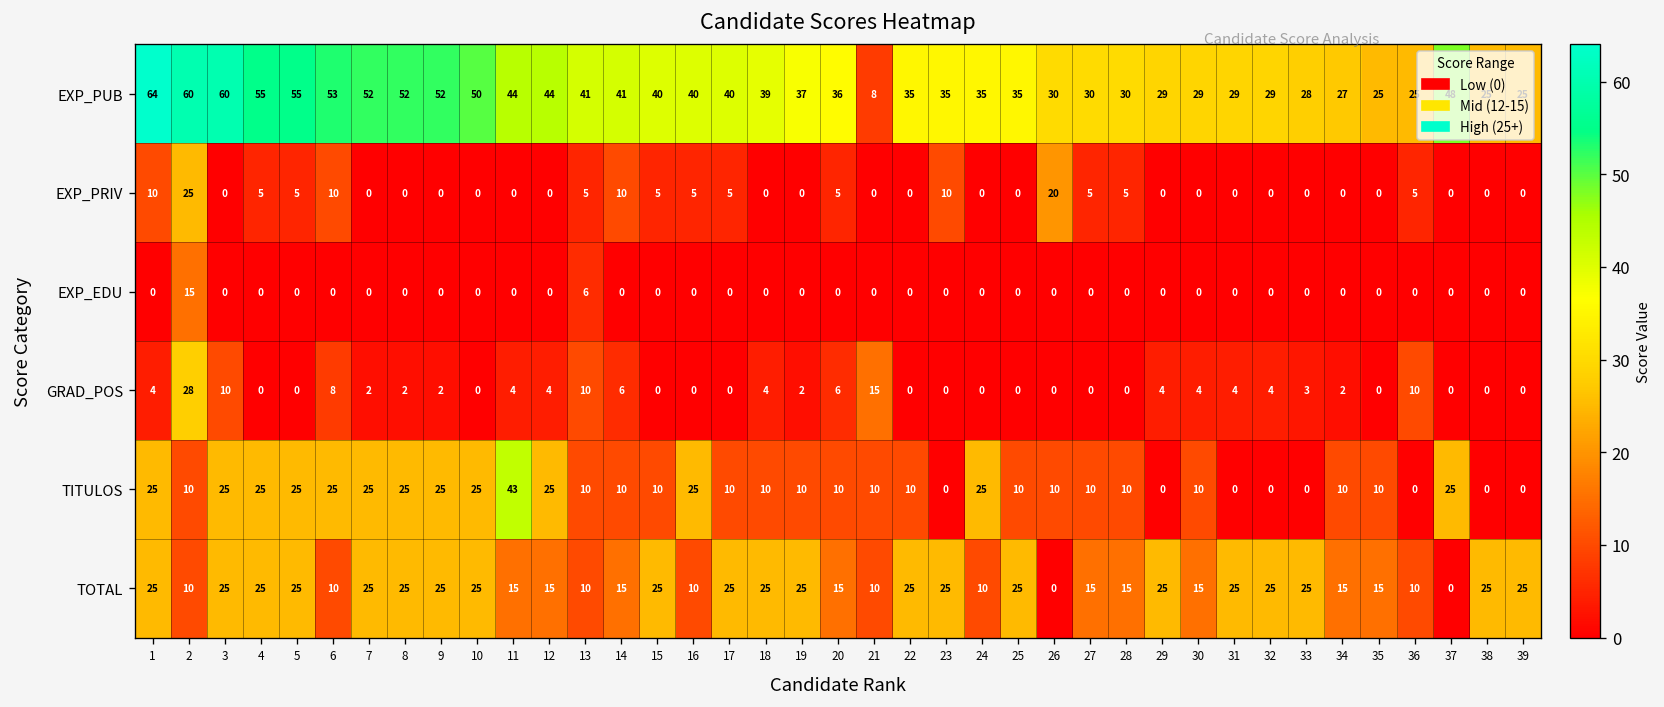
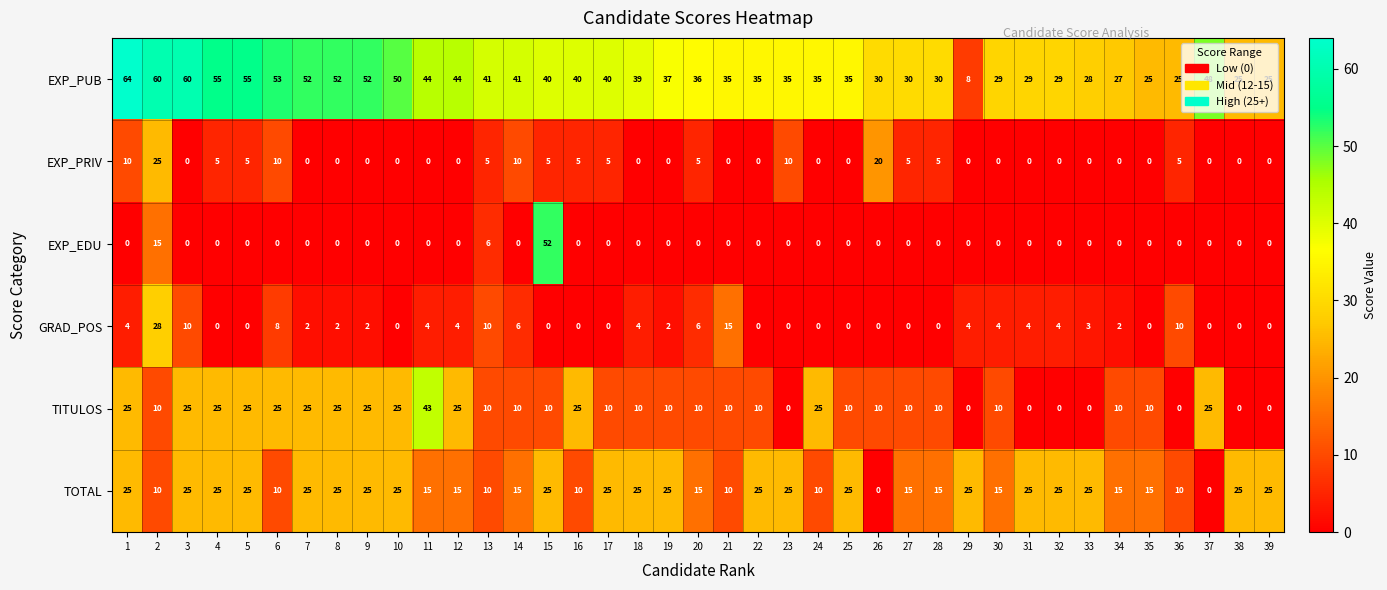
  {
    "EXP_PUB": {
      "1": 64,
      "2": 60,
      "3": 60,
      "4": 55,
      "5": 55,
      "6": 53,
      "7": 52,
      "8": 52,
      "9": 52,
      "10": 50,
      "11": 44,
      "12": 44,
      "13": 41,
      "14": 41,
      "15": 40,
      "16": 40,
      "17": 40,
      "18": 39,
      "19": 37,
      "20": 36,
-     "21": 8,
+     "21": 35,
      "22": 35,
      "23": 35,
      "24": 35,
      "25": 35,
      "26": 30,
      "27": 30,
      "28": 30,
-     "29": 29,
+     "29": 8,
      "30": 29,
      "31": 29,
      "32": 29,
      "33": 28,
      "34": 27,
      "35": 25
    },
    "EXP_EDU": {
      "1": 0,
      "2": 15,
      "3": 0,
      "4": 0,
      "5": 0,
      "6": 0,
      "7": 0,
      "8": 0,
      "9": 0,
      "10": 0,
      "11": 0,
      "12": 0,
      "13": 6,
      "14": 0,
-     "15": 0,
+     "15": 52,
      "16": 0,
      "17": 0,
      "18": 0,
      "19": 0,
      "20": 0,
      "21": 0,
      "22": 0,
      "23": 0,
      "24": 0,
      "25": 0,
      "26": 0,
      "27": 0,
      "28": 0,
      "29": 0,
      "30": 0,
      "31": 0,
      "32": 0,
      "33": 0,
      "34": 0,
      "35": 0,
      "36": 0,
      "37": 0,
      "38": 0,
      "39": 0
    }
  }
